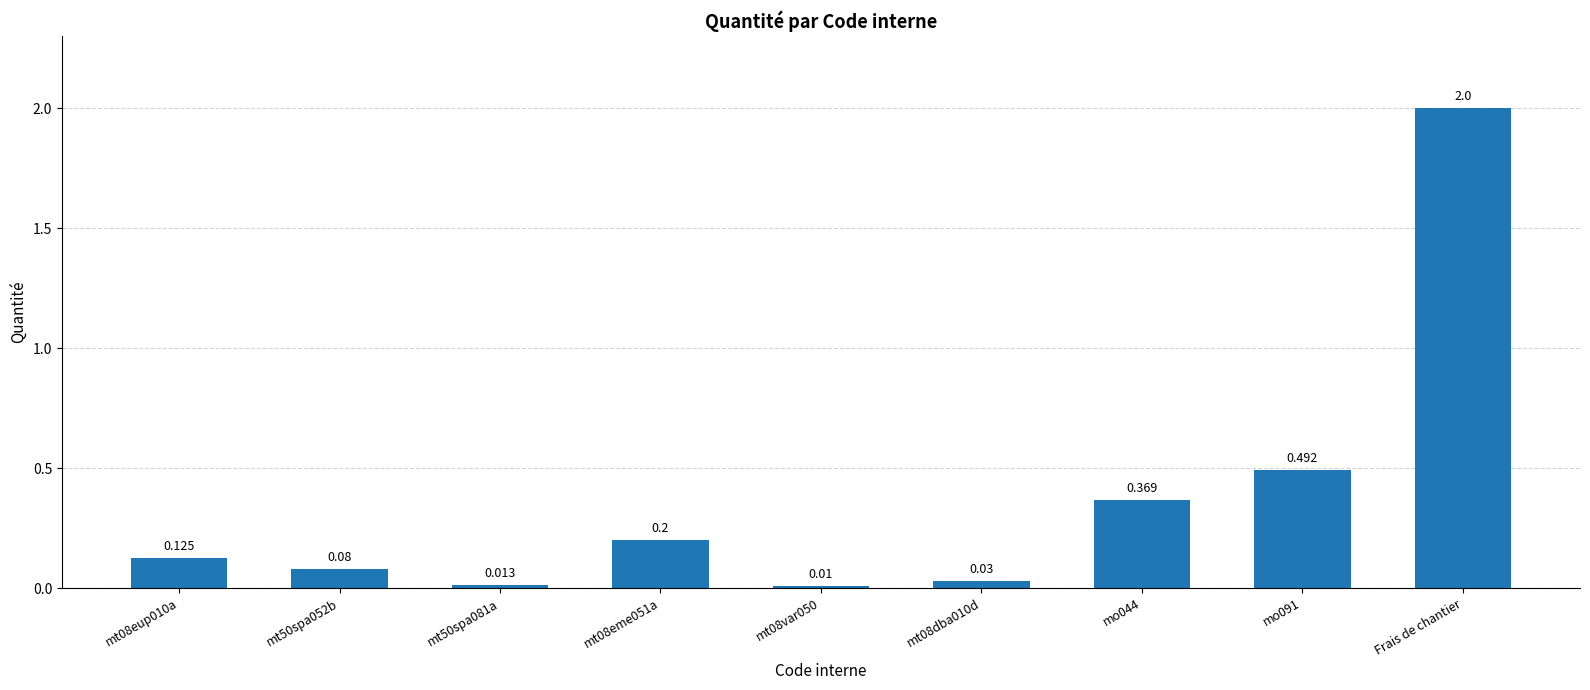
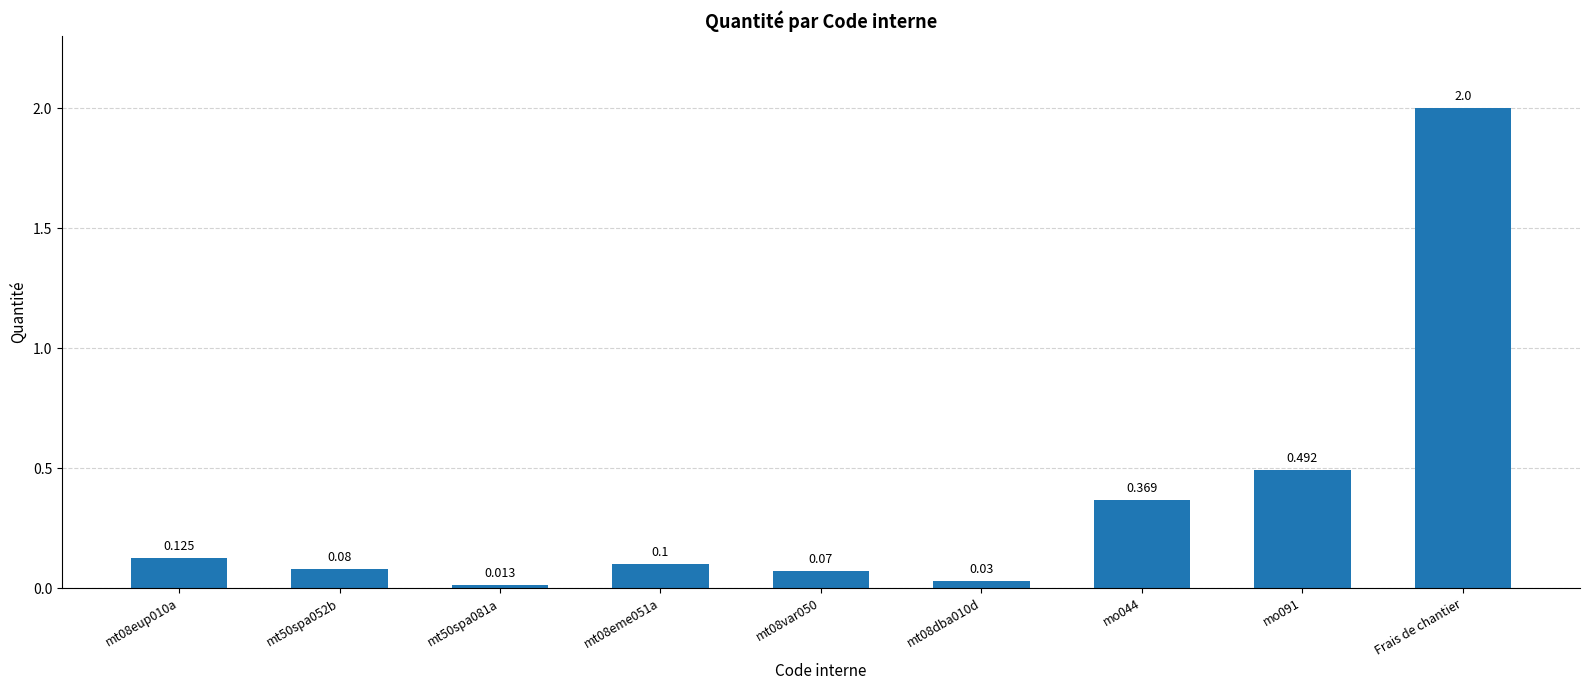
  {
    "mt08eup010a": 0.125,
    "mt50spa052b": 0.08,
    "mt50spa081a": 0.013,
-   "mt08eme051a": 0.2,
-   "mt08var050": 0.01,
+   "mt08eme051a": 0.1,
+   "mt08var050": 0.07,
    "mt08dba010d": 0.03,
    "mo044": 0.369,
    "mo091": 0.492,
    "Frais de chantier": 2.0
  }
